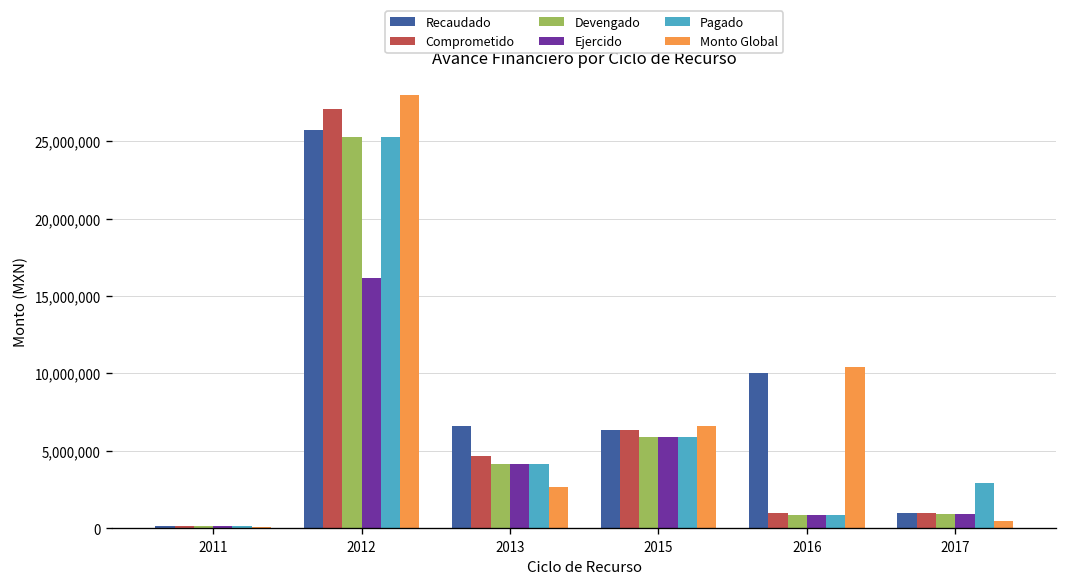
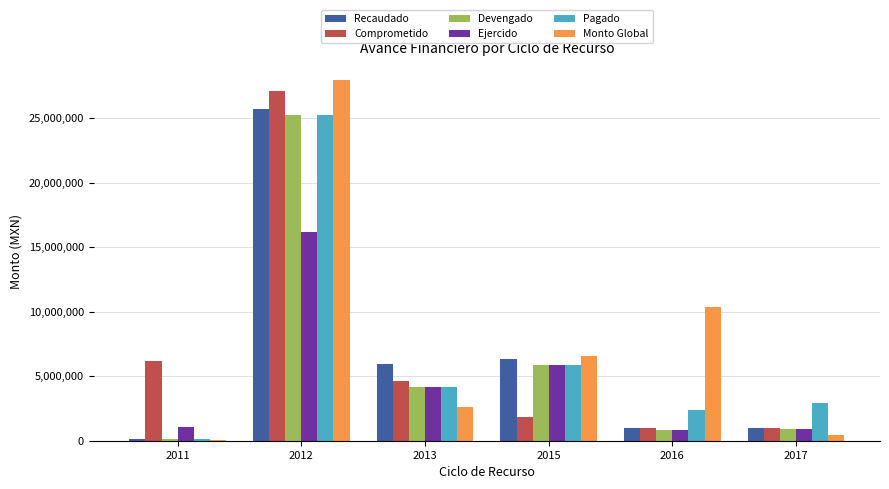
  {
    "Recaudado": {
      "2012": "25,700,000",
-     "2013": "6,600,000",
+     "2013": "5,900,000",
      "2015": "6,300,000",
-     "2016": "10,000,000",
+     "2016": "1,000,000",
      "2017": "1,000,000"
    },
    "Comprometido": {
-     "2011": "100,000",
+     "2011": "6,200,000",
      "2012": "27,100,000",
      "2013": "4,600,000",
-     "2015": "6,300,000",
+     "2015": "1,800,000",
      "2016": "1,000,000",
      "2017": "1,000,000"
    },
    "Devengado": {
      "2012": "25,300,000",
      "2013": "4,100,000",
      "2015": "5,900,000",
      "2016": "800,000",
      "2017": "900,000"
    },
    "Ejercido": {
-     "2011": "100,000",
+     "2011": "1,100,000",
      "2012": "16,200,000",
      "2013": "4,100,000",
      "2015": "5,900,000",
      "2016": "800,000",
      "2017": "900,000"
    },
    "Pagado": {
      "2012": "25,300,000",
      "2013": "4,100,000",
      "2015": "5,900,000",
-     "2016": "800,000",
+     "2016": "2,400,000",
      "2017": "2,900,000"
    },
    "Monto Global": {
      "2012": "28,000,000",
      "2013": "2,600,000",
      "2015": "6,600,000",
      "2016": "10,400,000",
      "2017": "500,000"
    }
  }
